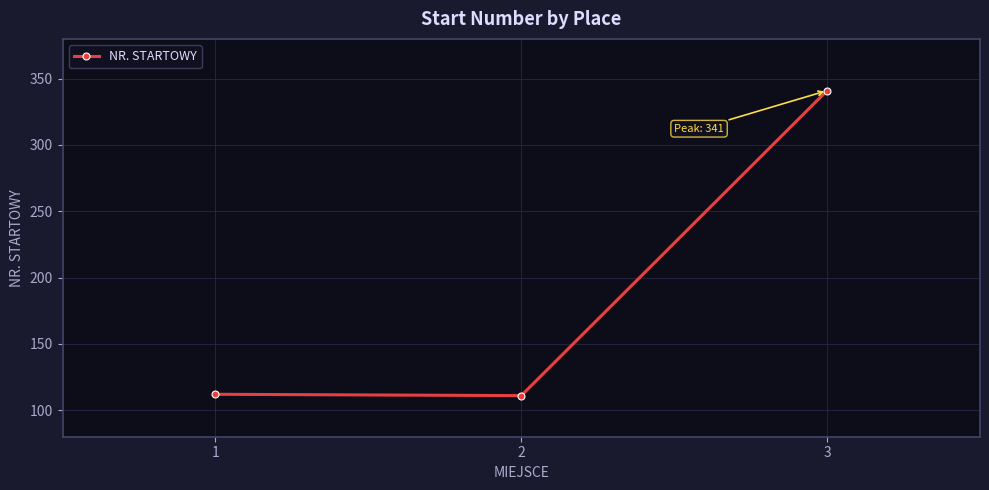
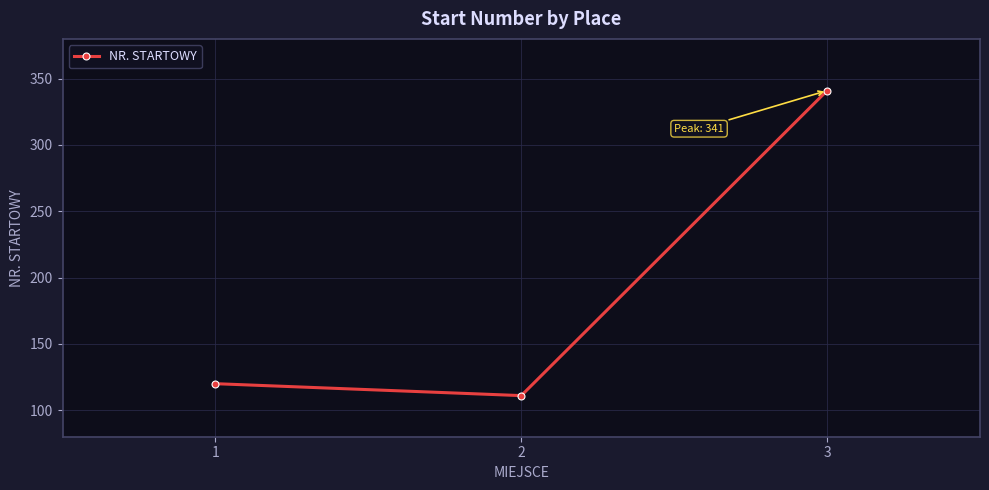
  {
-   "1": 112,
+   "1": 120,
    "2": 111
  }
